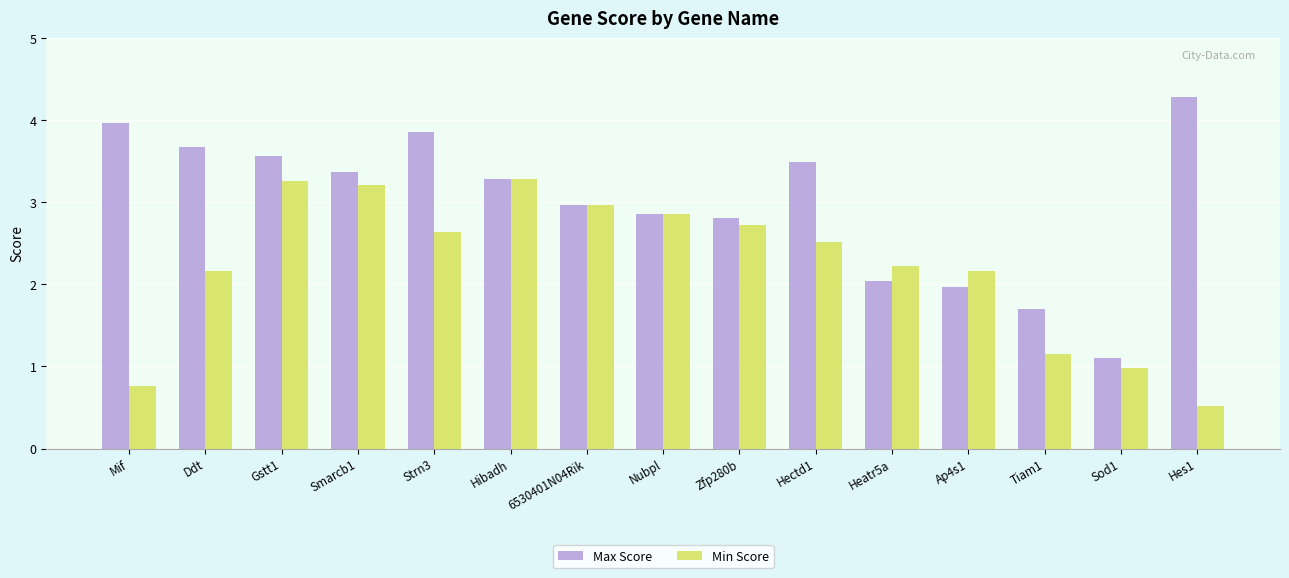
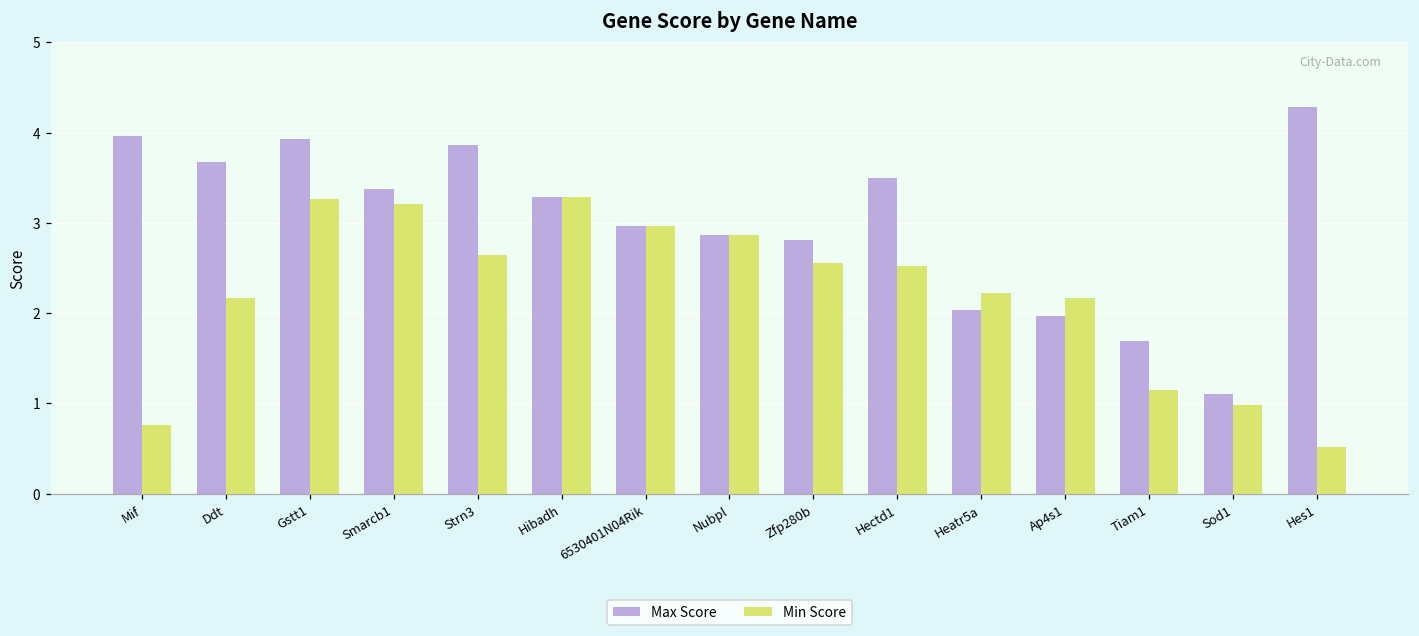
  {
    "Max Score": {
      "Mif": 4.0,
      "Ddt": 3.7,
-     "Gstt1": 3.6,
+     "Gstt1": 3.9,
      "Smarcb1": 3.4,
      "Strn3": 3.9,
      "Hibadh": 3.3,
      "6530401N04Rik": 3.0,
      "Nubpl": 2.9,
      "Zfp280b": 2.8,
      "Hectd1": 3.5,
      "Heatr5a": 2.0,
      "Ap4s1": 2.0,
      "Tiam1": 1.7,
      "Sod1": 1.1,
      "Hes1": 4.3
    },
    "Min Score": {
      "Mif": 0.8,
      "Ddt": 2.2,
      "Gstt1": 3.3,
      "Smarcb1": 3.2,
      "Strn3": 2.6,
      "Hibadh": 3.3,
      "6530401N04Rik": 3.0,
      "Nubpl": 2.9,
-     "Zfp280b": 2.7,
+     "Zfp280b": 2.6,
      "Hectd1": 2.5,
      "Heatr5a": 2.2,
      "Ap4s1": 2.2,
      "Tiam1": 1.2,
      "Sod1": 1.0,
      "Hes1": 0.5
    }
  }
